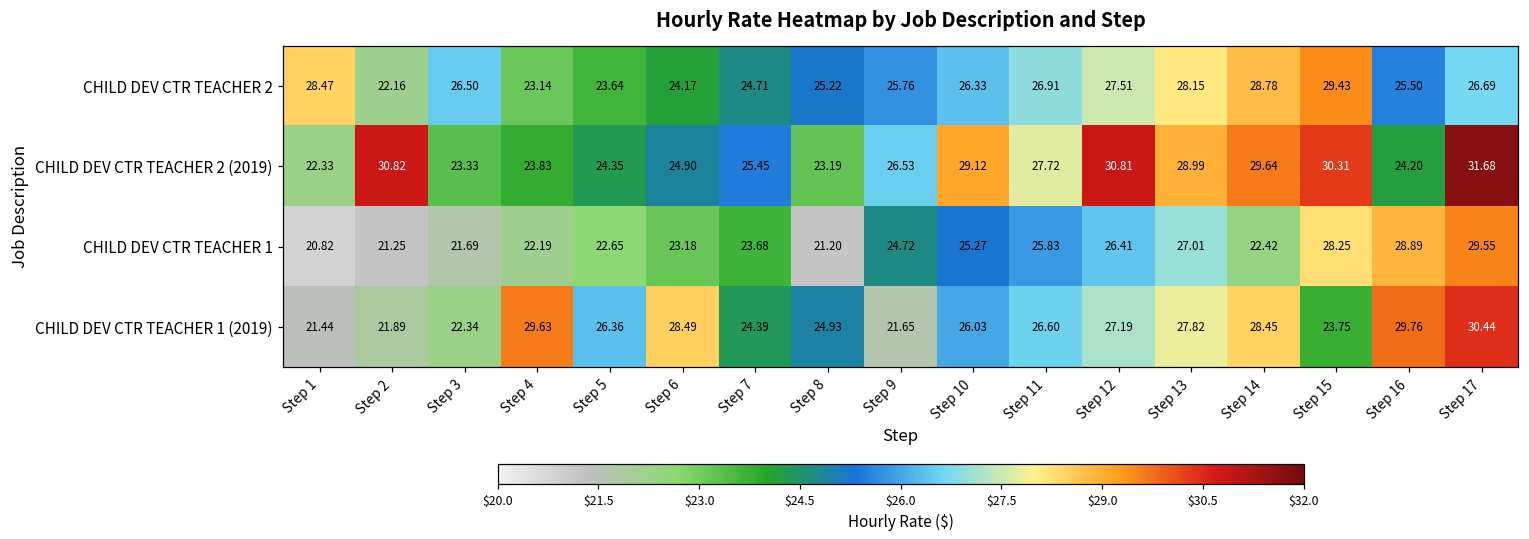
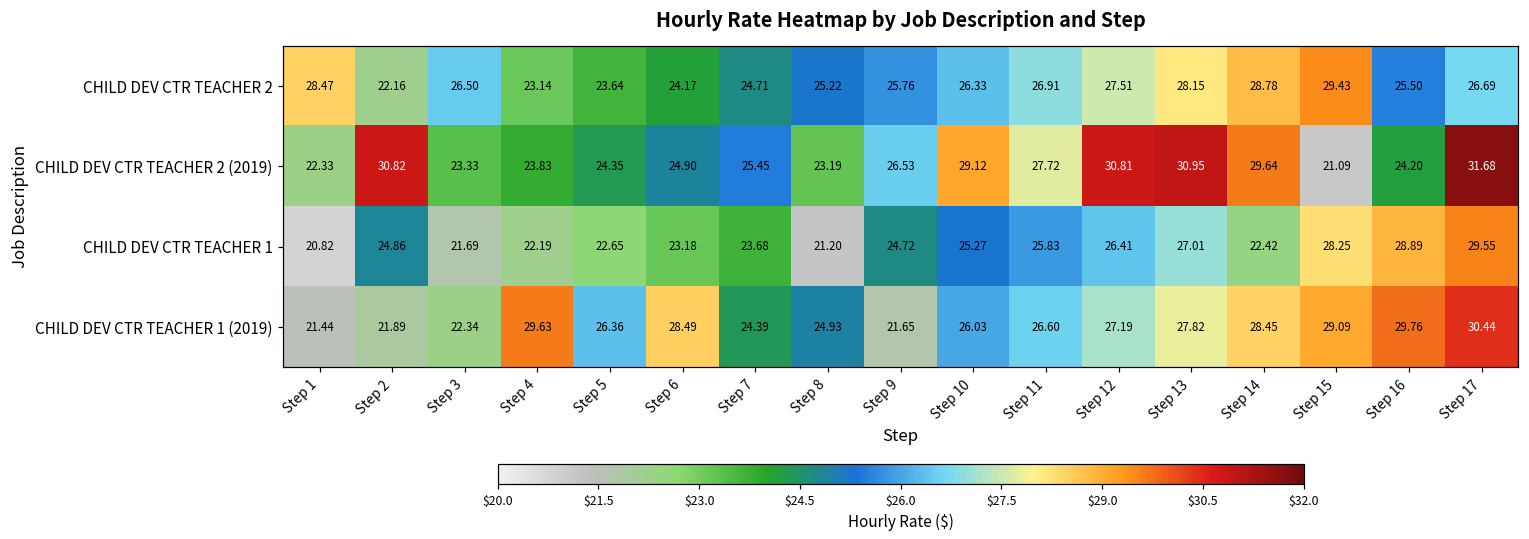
  {
    "CHILD DEV CTR TEACHER 2": {
      "Step 1": 28.47,
      "Step 2": 22.16,
      "Step 3": 26.50,
      "Step 4": 23.14,
      "Step 5": 23.64,
      "Step 6": 24.17,
      "Step 7": 24.71,
      "Step 8": 25.22,
      "Step 9": 25.76,
      "Step 10": 26.33,
      "Step 11": 26.91,
      "Step 12": 27.51,
      "Step 13": 28.15,
      "Step 14": 28.78,
      "Step 15": 29.43,
      "Step 16": 25.50,
      "Step 17": 26.69
    },
    "CHILD DEV CTR TEACHER 2 (2019)": {
      "Step 1": 22.33,
      "Step 2": 30.82,
      "Step 3": 23.33,
      "Step 4": 23.83,
      "Step 5": 24.35,
      "Step 6": 24.90,
      "Step 7": 25.45,
      "Step 8": 23.19,
      "Step 9": 26.53,
      "Step 10": 29.12,
      "Step 11": 27.72,
      "Step 12": 30.81,
-     "Step 13": 28.99,
+     "Step 13": 30.95,
      "Step 14": 29.64,
-     "Step 15": 30.31,
+     "Step 15": 21.09,
      "Step 16": 24.20,
      "Step 17": 31.68
    },
    "CHILD DEV CTR TEACHER 1": {
      "Step 1": 20.82,
-     "Step 2": 21.25,
+     "Step 2": 24.86,
      "Step 3": 21.69,
      "Step 4": 22.19,
      "Step 5": 22.65,
      "Step 6": 23.18,
      "Step 7": 23.68,
      "Step 8": 21.20,
      "Step 9": 24.72,
      "Step 10": 25.27,
      "Step 11": 25.83,
      "Step 12": 26.41,
      "Step 13": 27.01,
      "Step 14": 22.42,
      "Step 15": 28.25,
      "Step 16": 28.89,
      "Step 17": 29.55
    },
    "CHILD DEV CTR TEACHER 1 (2019)": {
      "Step 1": 21.44,
      "Step 2": 21.89,
      "Step 3": 22.34,
      "Step 4": 29.63,
      "Step 5": 26.36,
      "Step 6": 28.49,
      "Step 7": 24.39,
      "Step 8": 24.93,
      "Step 9": 21.65,
      "Step 10": 26.03,
      "Step 11": 26.60,
      "Step 12": 27.19,
      "Step 13": 27.82,
      "Step 14": 28.45,
-     "Step 15": 23.75,
+     "Step 15": 29.09,
      "Step 16": 29.76,
      "Step 17": 30.44
    }
  }
